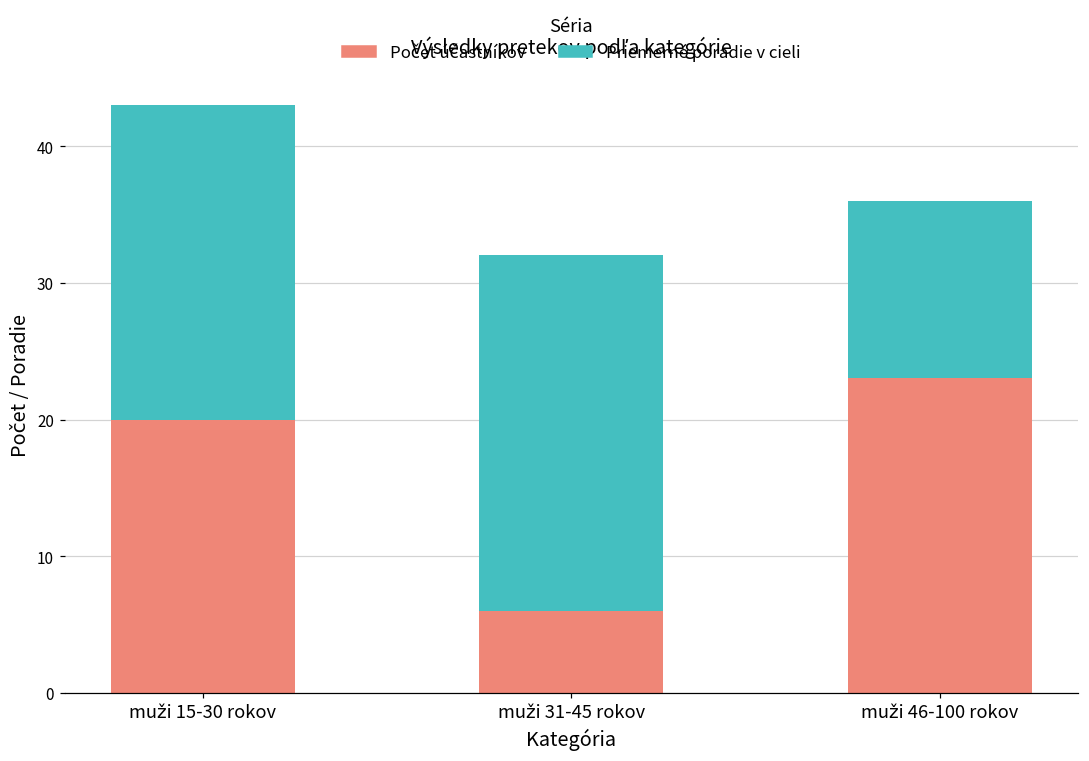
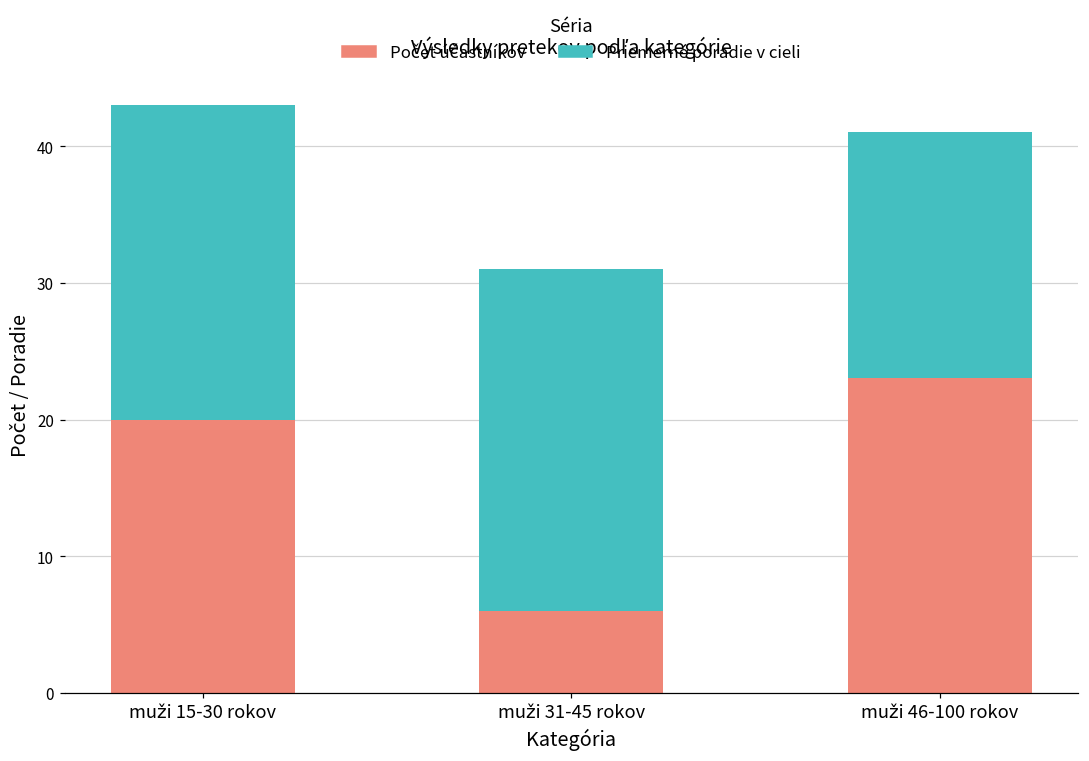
  {
    "Počet účastníkov": {
      "muži 15-30 rokov": 20,
      "muži 31-45 rokov": 6,
      "muži 46-100 rokov": 23
    },
    "Priemerné poradie v cieli": {
      "muži 15-30 rokov": 23,
-     "muži 31-45 rokov": 26,
-     "muži 46-100 rokov": 13
+     "muži 31-45 rokov": 25,
+     "muži 46-100 rokov": 18
    }
  }
